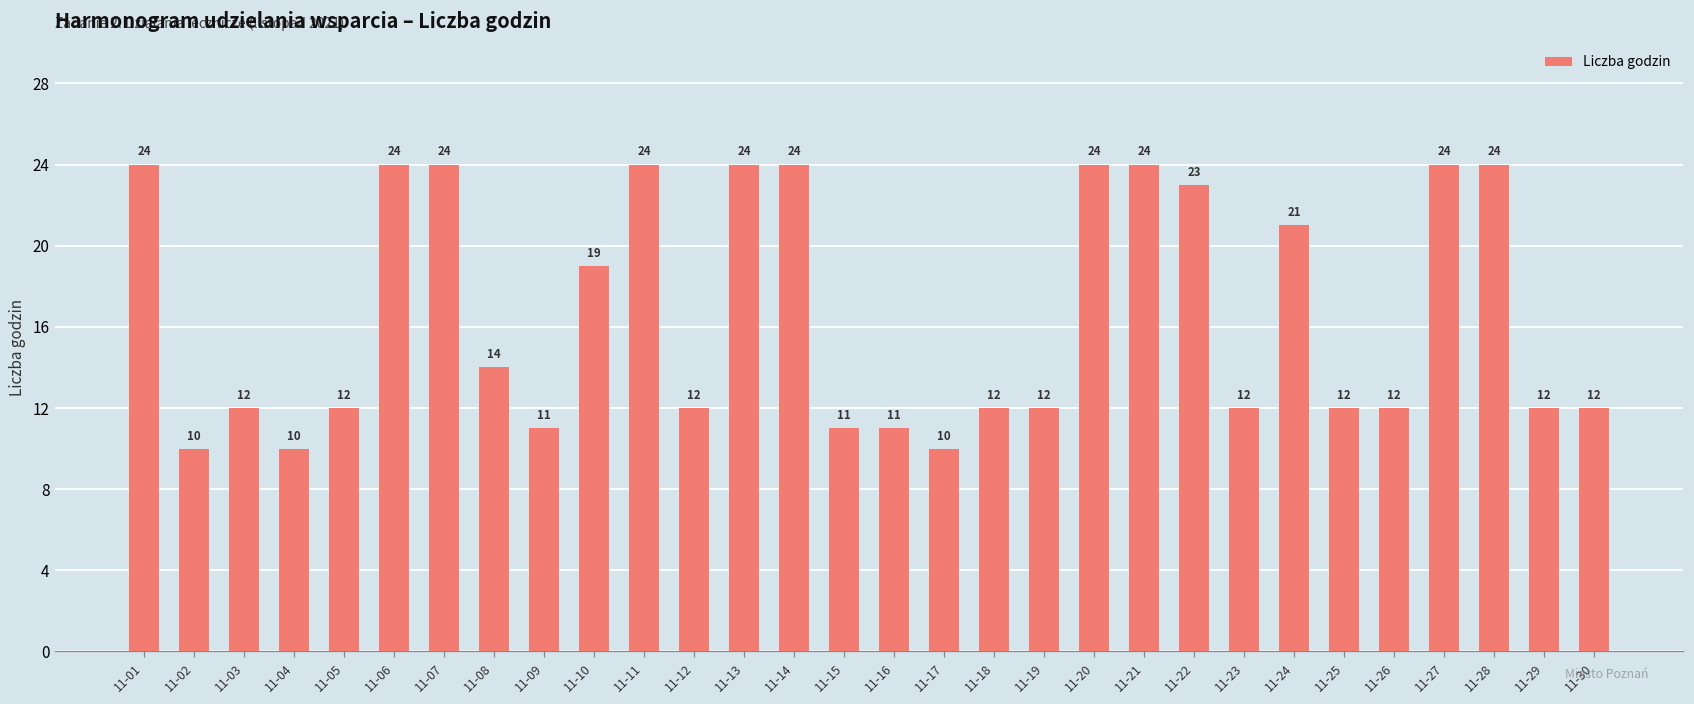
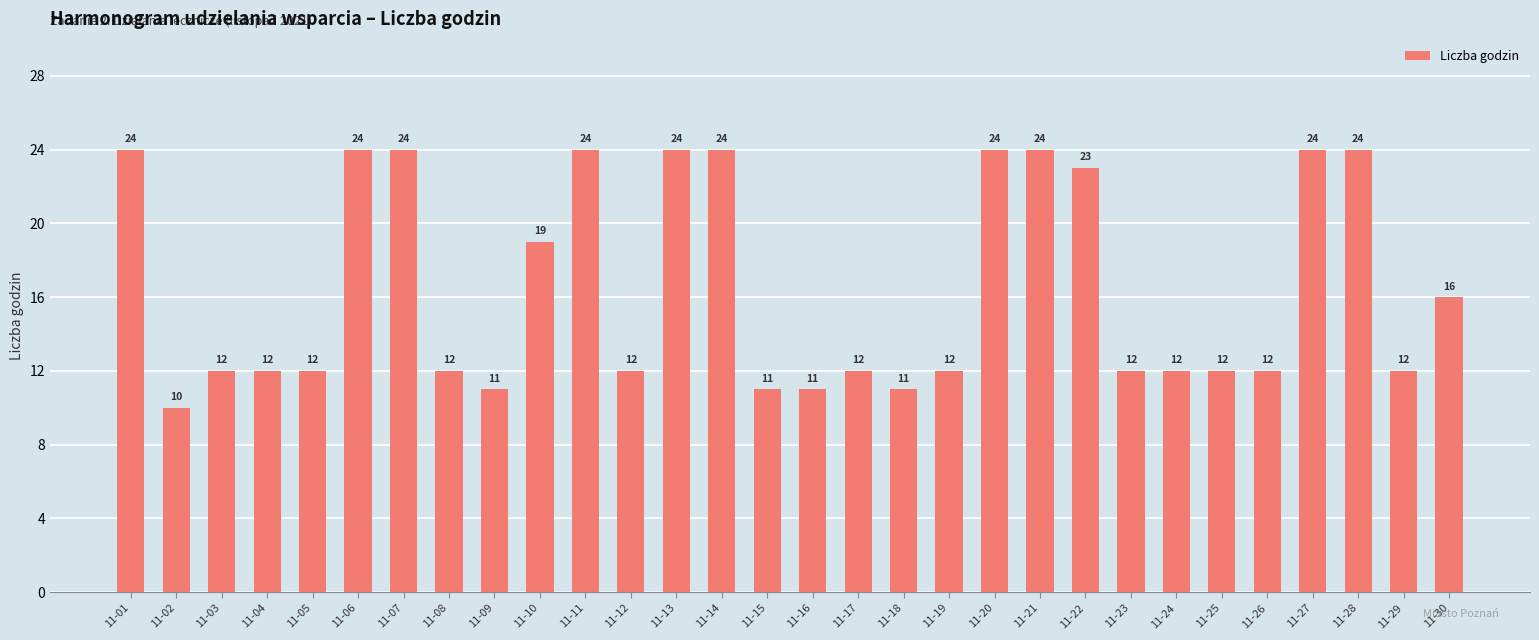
  {
    "11-01": 24,
    "11-02": 10,
    "11-03": 12,
-   "11-04": 10,
+   "11-04": 12,
    "11-05": 12,
    "11-06": 24,
    "11-07": 24,
-   "11-08": 14,
+   "11-08": 12,
    "11-09": 11,
    "11-10": 19,
    "11-11": 24,
    "11-12": 12,
    "11-13": 24,
    "11-14": 24,
    "11-15": 11,
    "11-16": 11,
-   "11-17": 10,
-   "11-18": 12,
+   "11-17": 12,
+   "11-18": 11,
    "11-19": 12,
    "11-20": 24,
    "11-21": 24,
    "11-22": 23,
    "11-23": 12,
-   "11-24": 21,
+   "11-24": 12,
    "11-25": 12,
    "11-26": 12,
    "11-27": 24,
    "11-28": 24,
    "11-29": 12,
-   "11-30": 12
+   "11-30": 16
  }
